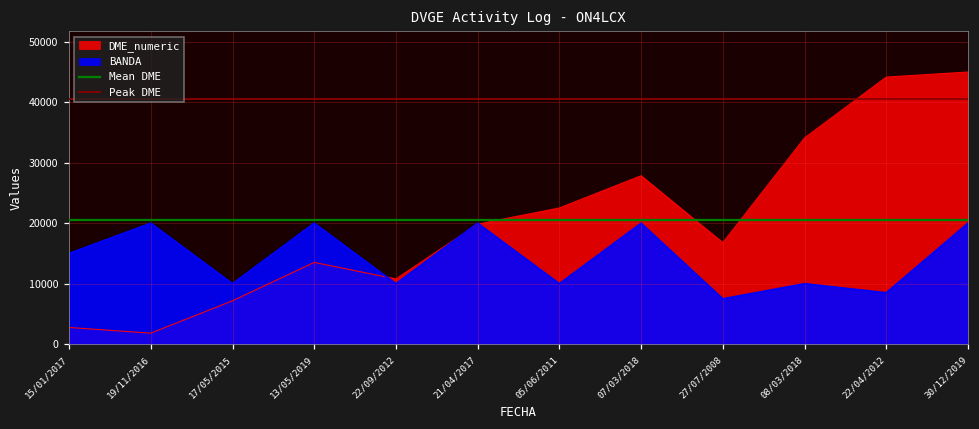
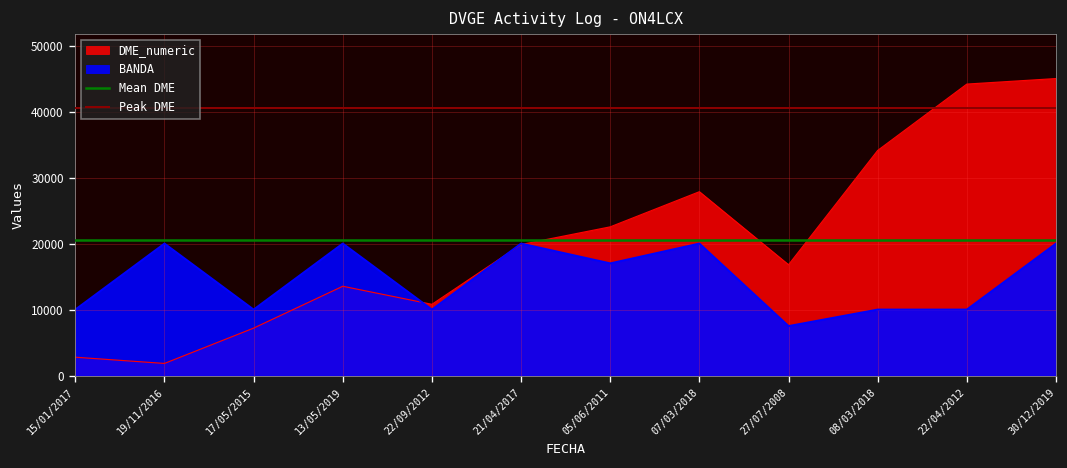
  {
    "DME_numeric": {
      "15/01/2017": 3000,
      "19/11/2016": 2000,
      "17/05/2015": 7000,
      "13/05/2019": 14000,
      "22/09/2012": 11000,
      "05/06/2011": 23000,
      "07/03/2018": 28000,
      "27/07/2008": 17000,
      "08/03/2018": 34000,
      "22/04/2012": 44000,
      "30/12/2019": 45000
    },
    "BANDA": {
-     "15/01/2017": 15000,
+     "15/01/2017": 10000,
      "19/11/2016": 20000,
      "17/05/2015": 10000,
      "13/05/2019": 20000,
      "22/09/2012": 10000,
-     "05/06/2011": 10000,
+     "05/06/2011": 17000,
      "07/03/2018": 20000,
      "27/07/2008": 8000,
      "08/03/2018": 10000,
-     "22/04/2012": 9000,
+     "22/04/2012": 10000,
      "30/12/2019": 20000
    }
  }
